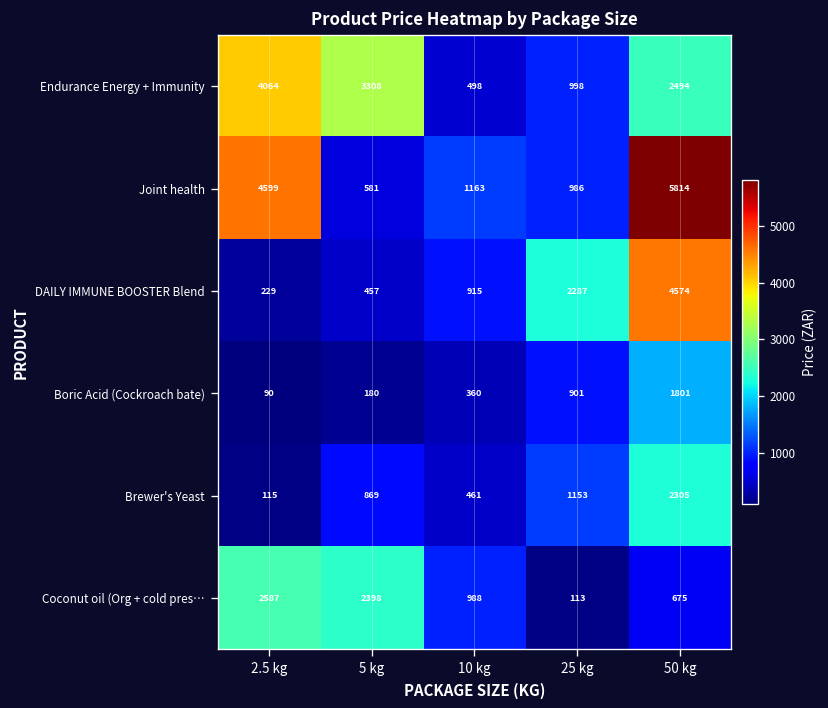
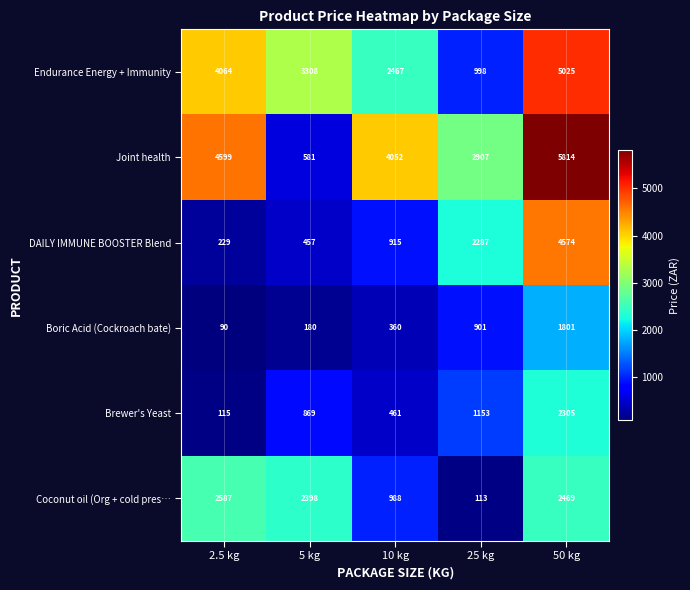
  {
    "Endurance Energy + Immunity": {
      "2.5 kg": 4064,
      "5 kg": 3308,
-     "10 kg": 498,
+     "10 kg": 2467,
      "25 kg": 998,
-     "50 kg": 2494
+     "50 kg": 5025
    },
    "Joint health": {
      "2.5 kg": 4599,
      "5 kg": 581,
-     "10 kg": 1163,
-     "25 kg": 986,
+     "10 kg": 4052,
+     "25 kg": 2907,
      "50 kg": 5814
    },
    "DAILY IMMUNE BOOSTER Blend": {
      "2.5 kg": 229,
      "5 kg": 457,
      "10 kg": 915,
      "25 kg": 2287,
      "50 kg": 4574
    },
    "Boric Acid (Cockroach bate)": {
      "2.5 kg": 90,
      "5 kg": 180,
      "10 kg": 360,
      "25 kg": 901,
      "50 kg": 1801
    },
    "Brewer's Yeast": {
      "2.5 kg": 115,
      "5 kg": 869,
      "10 kg": 461,
      "25 kg": 1153,
      "50 kg": 2305
    },
    "Coconut oil (Org + cold pres…": {
      "2.5 kg": 2587,
      "5 kg": 2398,
      "10 kg": 988,
      "25 kg": 113,
-     "50 kg": 675
+     "50 kg": 2469
    }
  }
